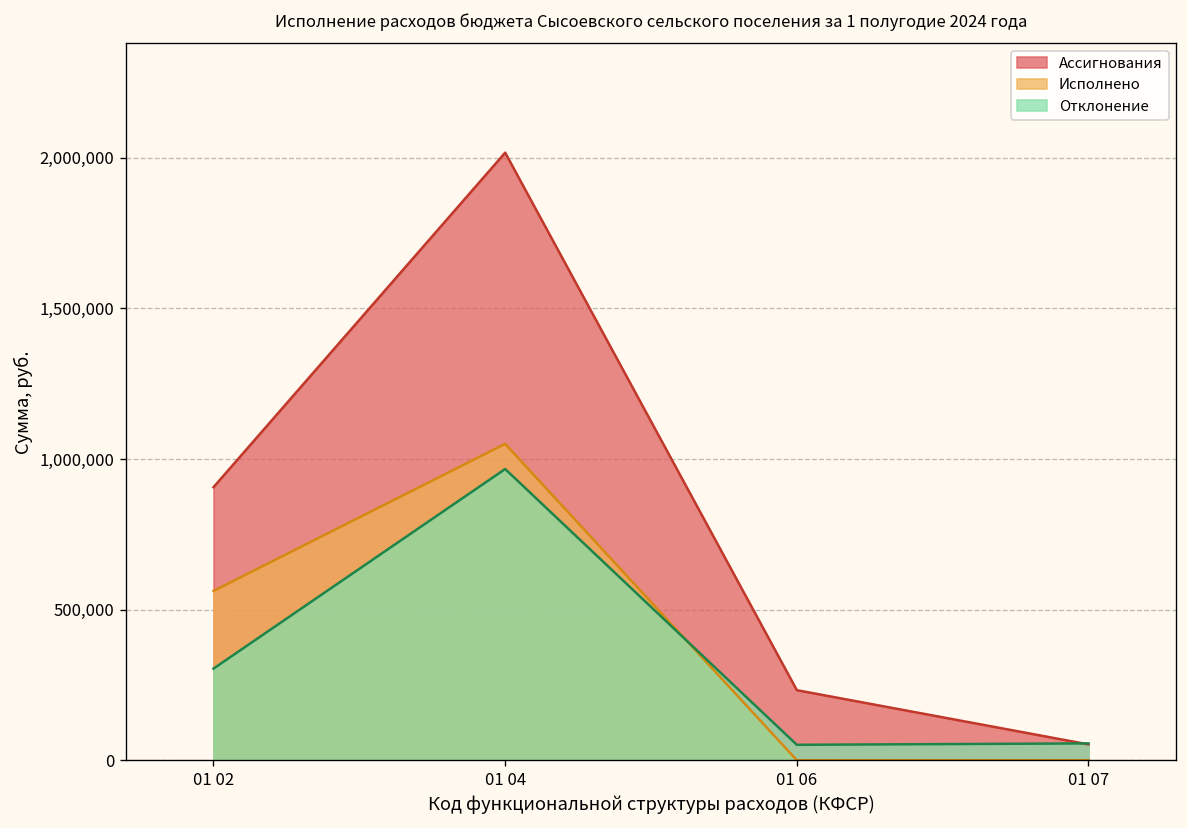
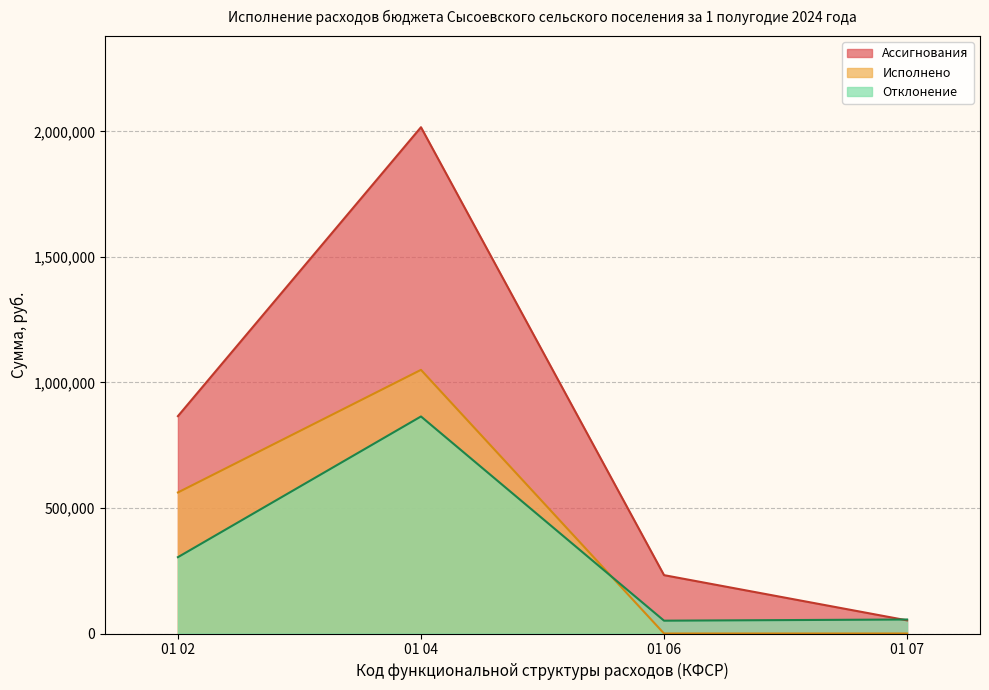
  {
    "Ассигнования": {
-     "01 02": "910,000",
+     "01 02": "870,000",
      "01 04": "2,020,000",
      "01 06": "230,000"
    },
    "Исполнено": {
      "01 02": "560,000",
      "01 04": "1,050,000",
      "01 06": "0",
      "01 07": "0"
    },
    "Отклонение": {
      "01 02": "300,000",
-     "01 04": "970,000",
+     "01 04": "860,000",
      "01 06": "50,000"
    }
  }
